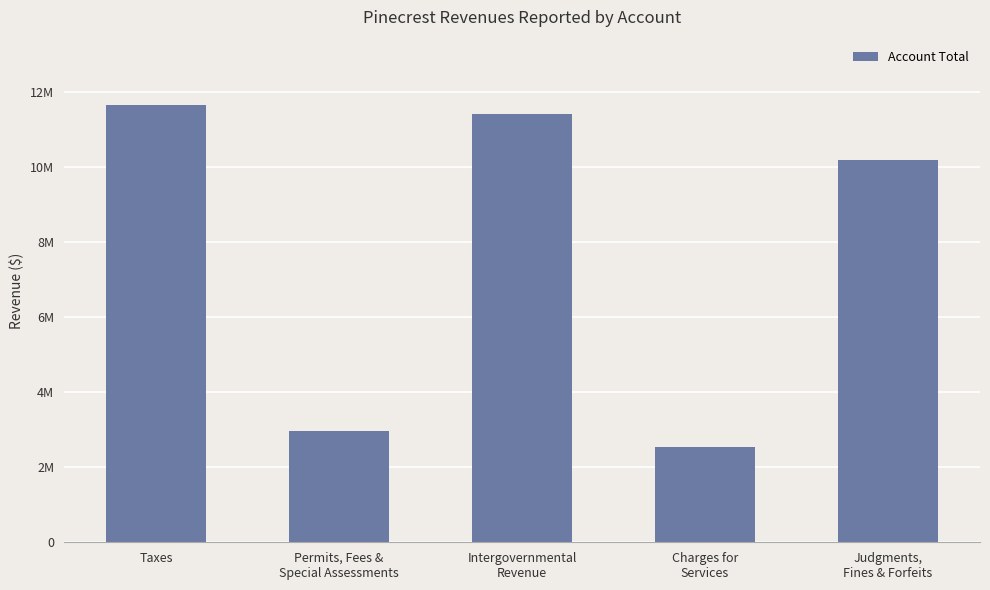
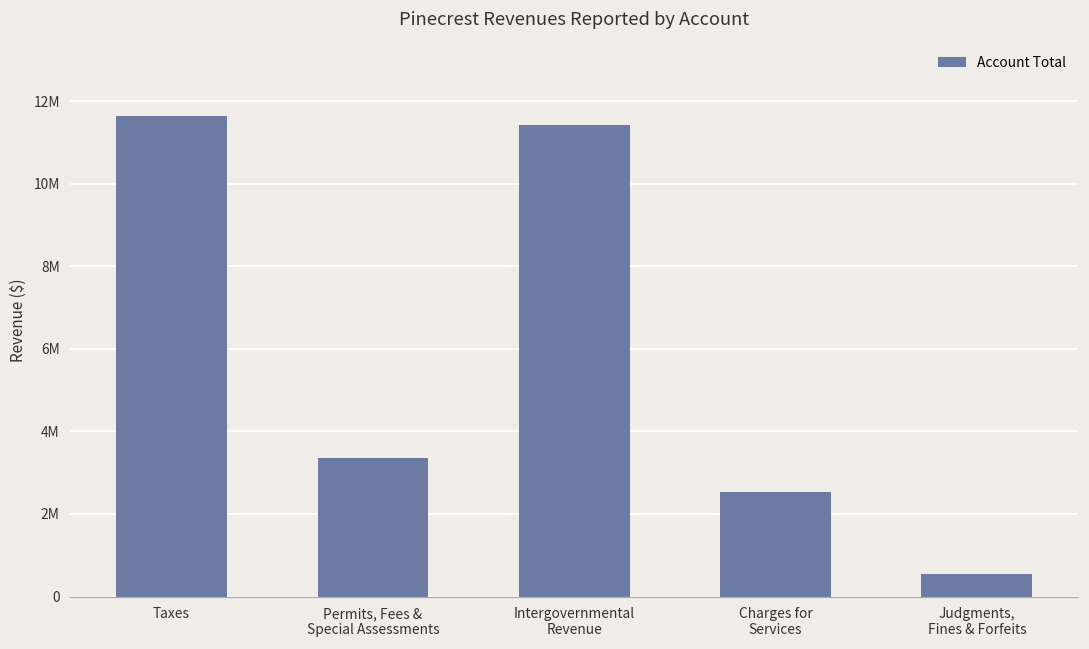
  {
    "Taxes": 11700000,
-   "Permits, Fees & Special Assessments": 3000000,
+   "Permits, Fees & Special Assessments": 3400000,
    "Intergovernmental Revenue": 11400000,
    "Charges for Services": 2500000,
-   "Judgments, Fines & Forfeits": 10200000
+   "Judgments, Fines & Forfeits": 500000
  }
